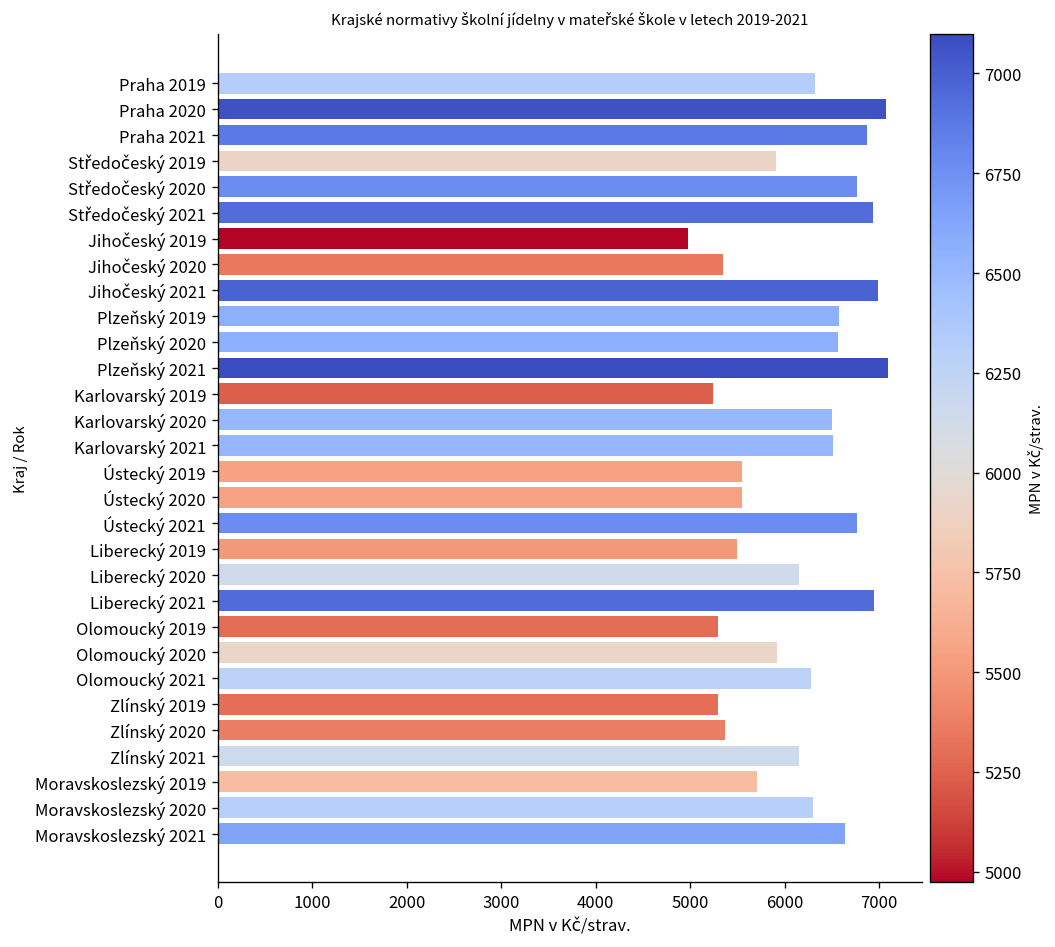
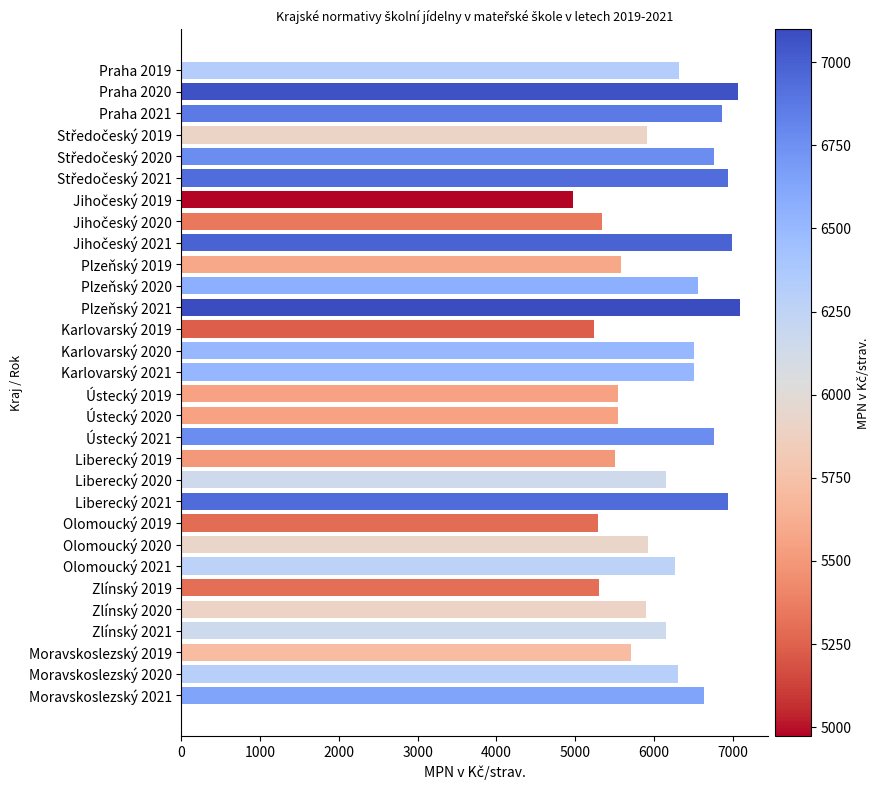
  {
    "Praha 2019": 6300,
    "Praha 2020": 7100,
    "Praha 2021": 6900,
    "Středočeský 2019": 5900,
    "Středočeský 2020": 6800,
    "Středočeský 2021": 6900,
    "Jihočeský 2019": 5000,
    "Jihočeský 2020": 5300,
    "Jihočeský 2021": 7000,
-   "Plzeňský 2019": 6600,
+   "Plzeňský 2019": 5600,
    "Plzeňský 2020": 6600,
    "Plzeňský 2021": 7100,
    "Karlovarský 2019": 5200,
    "Karlovarský 2020": 6500,
    "Karlovarský 2021": 6500,
    "Ústecký 2019": 5500,
    "Ústecký 2020": 5500,
    "Ústecký 2021": 6800,
    "Liberecký 2019": 5500,
    "Liberecký 2020": 6200,
    "Liberecký 2021": 6900,
    "Olomoucký 2019": 5300,
    "Olomoucký 2020": 5900,
    "Olomoucký 2021": 6300,
    "Zlínský 2019": 5300,
-   "Zlínský 2020": 5400,
+   "Zlínský 2020": 5900,
    "Zlínský 2021": 6200,
    "Moravskoslezský 2019": 5700,
    "Moravskoslezský 2020": 6300,
    "Moravskoslezský 2021": 6600
  }
